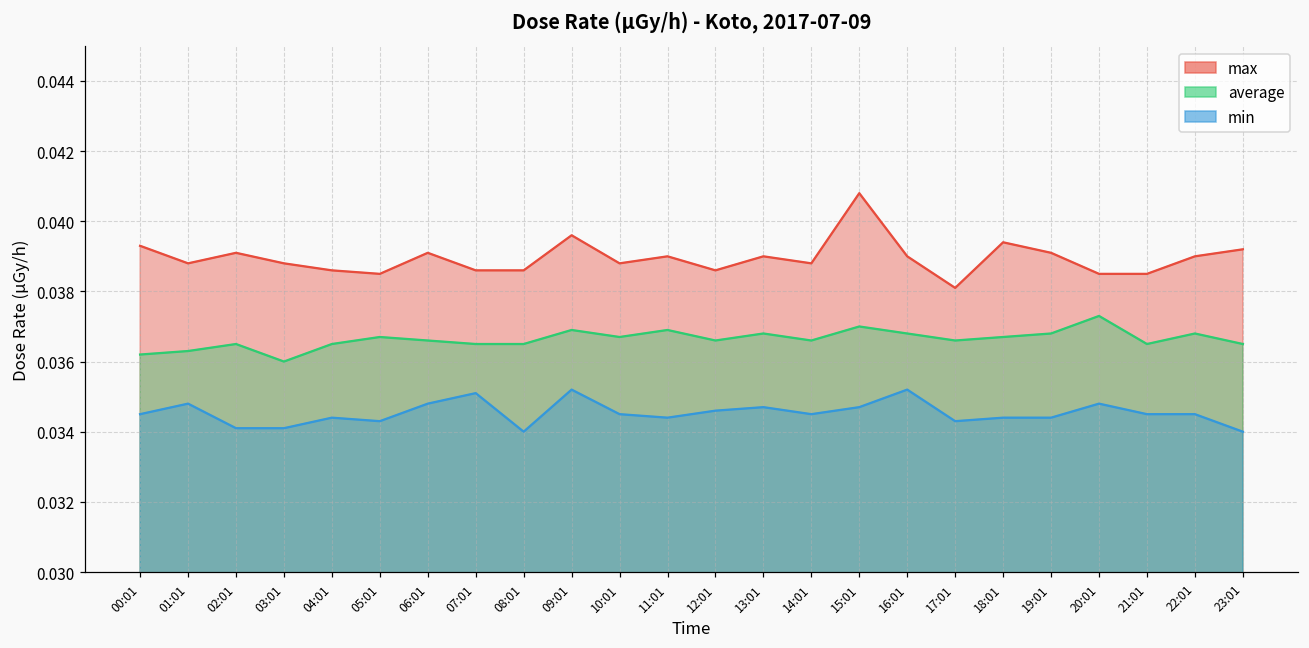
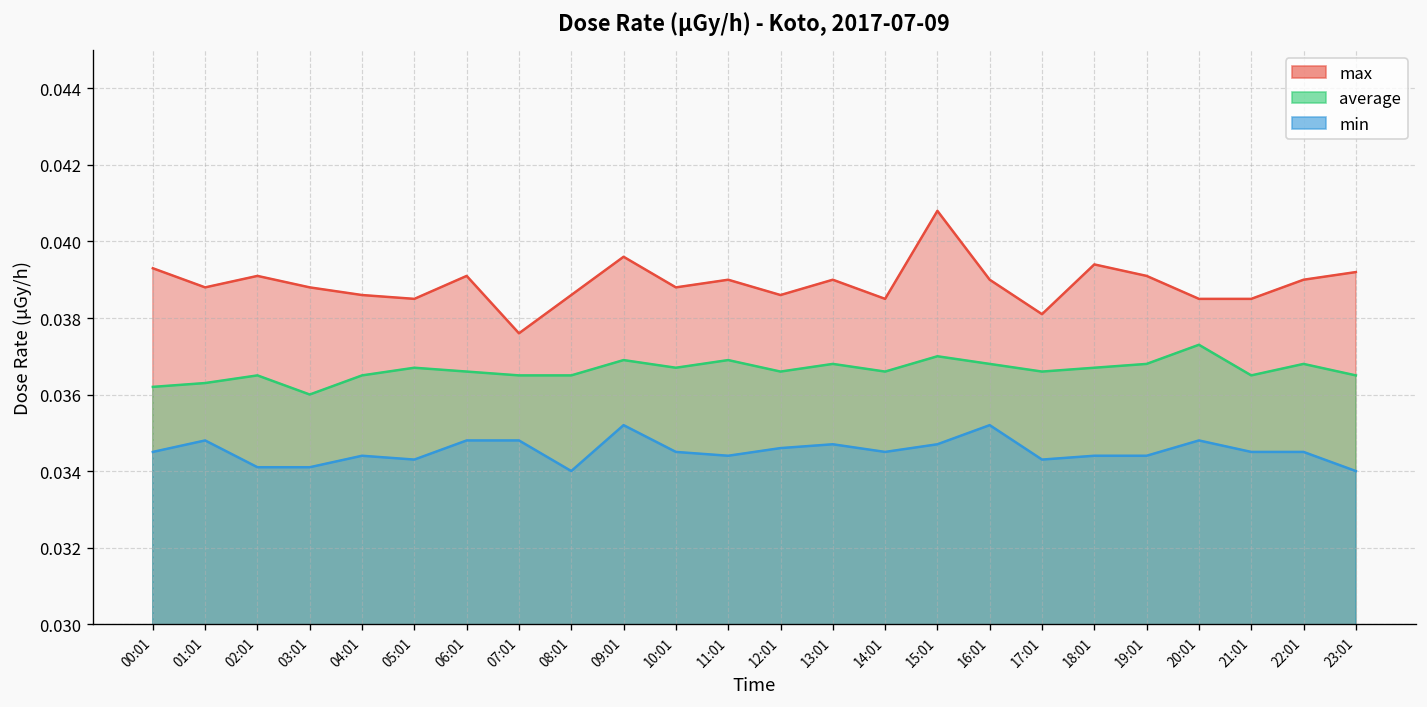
  {
    "max": {
      "00:01": 0.0393,
      "01:01": 0.0388,
      "02:01": 0.0391,
      "03:01": 0.0388,
      "04:01": 0.0386,
      "05:01": 0.0385,
      "06:01": 0.0391,
-     "07:01": 0.0386,
+     "07:01": 0.0376,
      "08:01": 0.0386,
      "09:01": 0.0396,
      "10:01": 0.0388,
      "11:01": 0.0390,
      "12:01": 0.0386,
      "13:01": 0.0390,
-     "14:01": 0.0388,
+     "14:01": 0.0385,
      "15:01": 0.0408,
      "16:01": 0.0390,
      "17:01": 0.0381,
      "18:01": 0.0394,
      "19:01": 0.0391,
      "20:01": 0.0385,
      "21:01": 0.0385,
      "22:01": 0.0390,
      "23:01": 0.0392
    },
    "average": {
      "00:01": 0.0362,
      "01:01": 0.0363,
      "02:01": 0.0365,
      "03:01": 0.0360,
      "04:01": 0.0365,
      "05:01": 0.0367,
      "06:01": 0.0366,
      "07:01": 0.0365,
      "08:01": 0.0365,
      "09:01": 0.0369,
      "10:01": 0.0367,
      "11:01": 0.0369,
      "12:01": 0.0366,
      "13:01": 0.0368,
      "14:01": 0.0366,
      "15:01": 0.0370,
      "16:01": 0.0368,
      "17:01": 0.0366,
      "18:01": 0.0367,
      "19:01": 0.0368,
      "20:01": 0.0373,
      "21:01": 0.0365,
      "22:01": 0.0368,
      "23:01": 0.0365
    },
    "min": {
      "00:01": 0.0345,
      "01:01": 0.0348,
      "02:01": 0.0341,
      "03:01": 0.0341,
      "04:01": 0.0344,
      "05:01": 0.0343,
      "06:01": 0.0348,
-     "07:01": 0.0351,
+     "07:01": 0.0348,
      "08:01": 0.0340,
      "09:01": 0.0352,
      "10:01": 0.0345,
      "11:01": 0.0344,
      "12:01": 0.0346,
      "13:01": 0.0347,
      "14:01": 0.0345,
      "15:01": 0.0347,
      "16:01": 0.0352,
      "17:01": 0.0343,
      "18:01": 0.0344,
      "19:01": 0.0344,
      "20:01": 0.0348,
      "21:01": 0.0345,
      "22:01": 0.0345,
      "23:01": 0.0340
    }
  }
